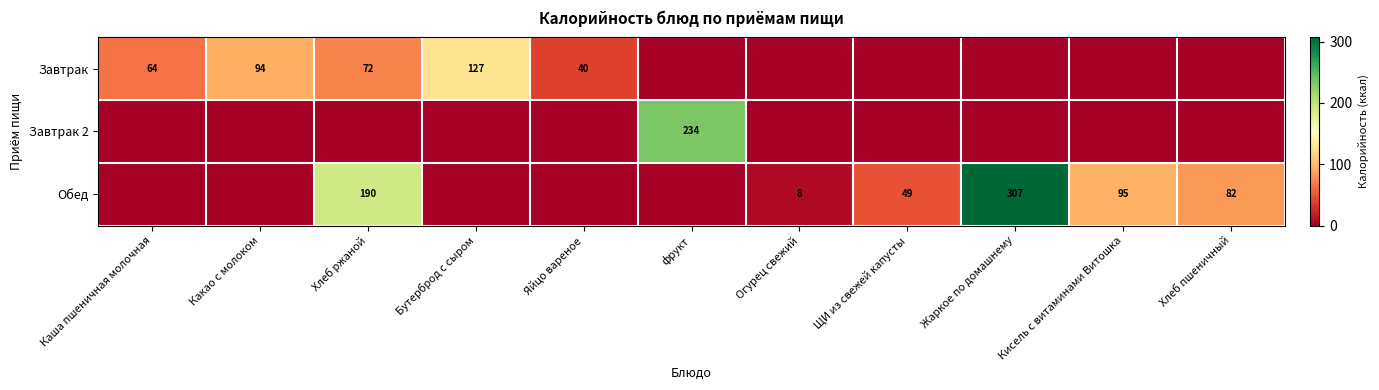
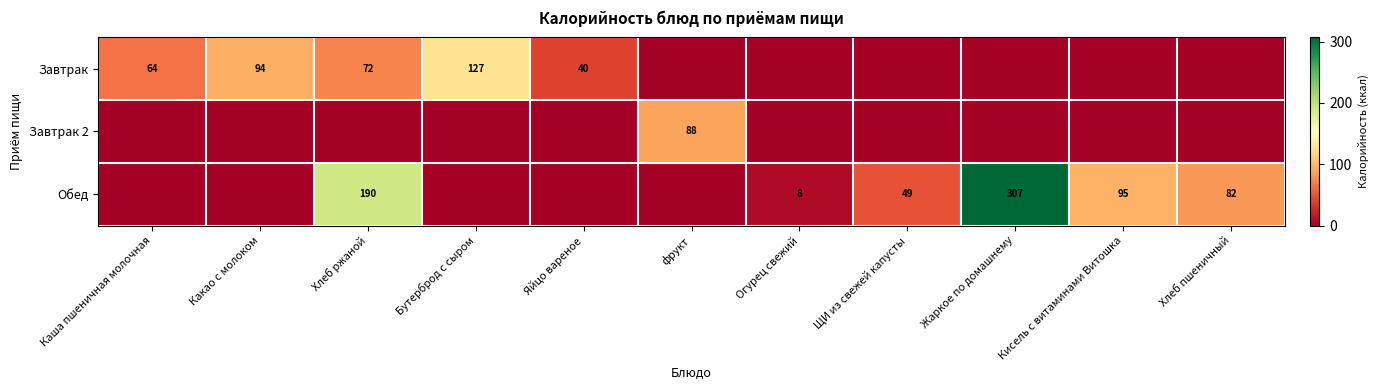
  {
    "Завтрак": {
      "Каша пшеничная молочная": 64,
      "Какао с молоком": 94,
      "Хлеб ржаной": 72,
      "Бутерброд с сыром": 127,
      "Яйцо вареное": 40
    },
    "Завтрак 2": {
-     "фрукт": 234
+     "фрукт": 88
    },
    "Обед": {
      "Хлеб ржаной": 190,
      "Огурец свежий": 8,
      "ЩИ из свежей капусты": 49,
      "Жаркое по домашнему": 307,
      "Кисель с витаминами Витошка": 95,
      "Хлеб пшеничный": 82
    }
  }
